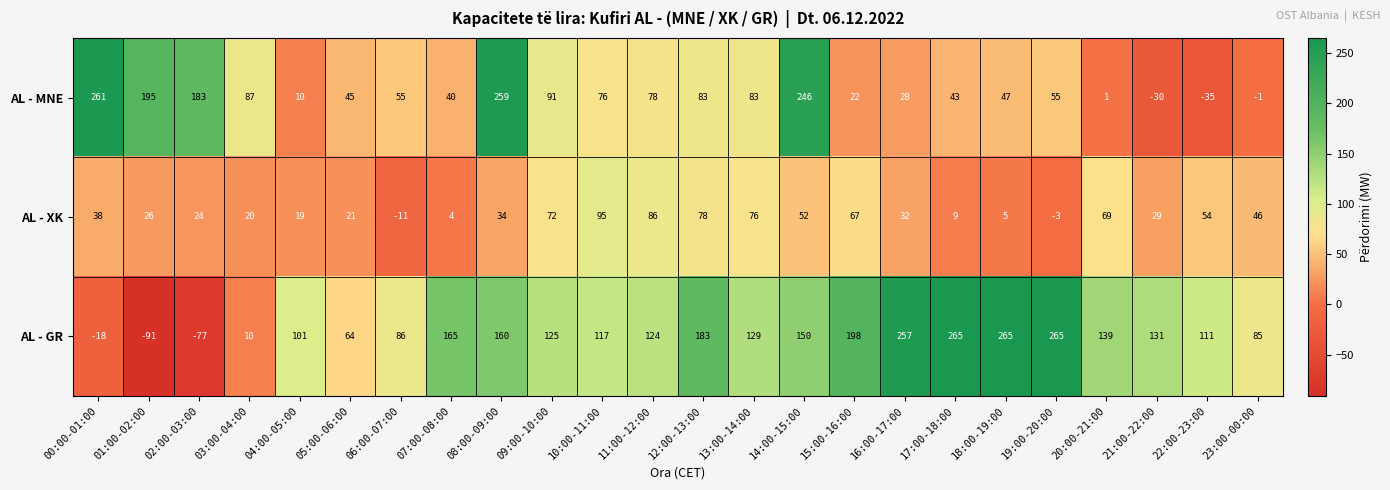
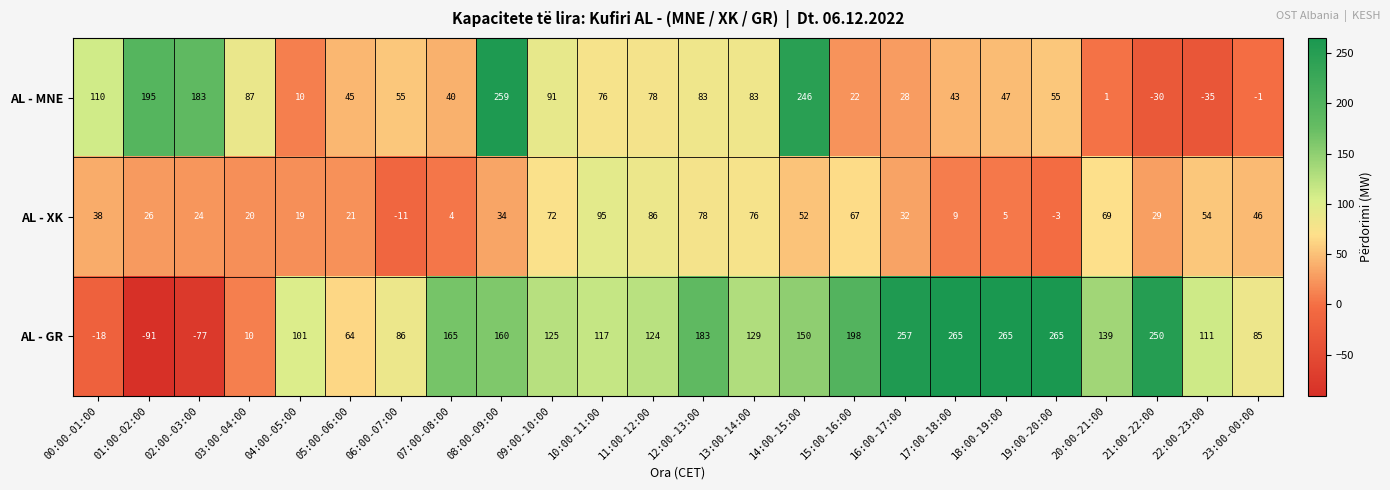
  {
    "AL - MNE": {
-     "00:00-01:00": 261,
+     "00:00-01:00": 110,
      "01:00-02:00": 195,
      "02:00-03:00": 183,
      "03:00-04:00": 87,
      "04:00-05:00": 10,
      "05:00-06:00": 45,
      "06:00-07:00": 55,
      "07:00-08:00": 40,
      "08:00-09:00": 259,
      "09:00-10:00": 91,
      "10:00-11:00": 76,
      "11:00-12:00": 78,
      "12:00-13:00": 83,
      "13:00-14:00": 83,
      "14:00-15:00": 246,
      "15:00-16:00": 22,
      "16:00-17:00": 28,
      "17:00-18:00": 43,
      "18:00-19:00": 47,
      "19:00-20:00": 55,
      "20:00-21:00": 1,
      "21:00-22:00": -30,
      "22:00-23:00": -35,
      "23:00-00:00": -1
    },
    "AL - XK": {
      "00:00-01:00": 38,
      "01:00-02:00": 26,
      "02:00-03:00": 24,
      "03:00-04:00": 20,
      "04:00-05:00": 19,
      "05:00-06:00": 21,
      "06:00-07:00": -11,
      "07:00-08:00": 4,
      "08:00-09:00": 34,
      "09:00-10:00": 72,
      "10:00-11:00": 95,
      "11:00-12:00": 86,
      "12:00-13:00": 78,
      "13:00-14:00": 76,
      "14:00-15:00": 52,
      "15:00-16:00": 67,
      "16:00-17:00": 32,
      "17:00-18:00": 9,
      "18:00-19:00": 5,
      "19:00-20:00": -3,
      "20:00-21:00": 69,
      "21:00-22:00": 29,
      "22:00-23:00": 54,
      "23:00-00:00": 46
    },
    "AL - GR": {
      "00:00-01:00": -18,
      "01:00-02:00": -91,
      "02:00-03:00": -77,
      "03:00-04:00": 10,
      "04:00-05:00": 101,
      "05:00-06:00": 64,
      "06:00-07:00": 86,
      "07:00-08:00": 165,
      "08:00-09:00": 160,
      "09:00-10:00": 125,
      "10:00-11:00": 117,
      "11:00-12:00": 124,
      "12:00-13:00": 183,
      "13:00-14:00": 129,
      "14:00-15:00": 150,
      "15:00-16:00": 198,
      "16:00-17:00": 257,
      "17:00-18:00": 265,
      "18:00-19:00": 265,
      "19:00-20:00": 265,
      "20:00-21:00": 139,
-     "21:00-22:00": 131,
+     "21:00-22:00": 250,
      "22:00-23:00": 111,
      "23:00-00:00": 85
    }
  }
